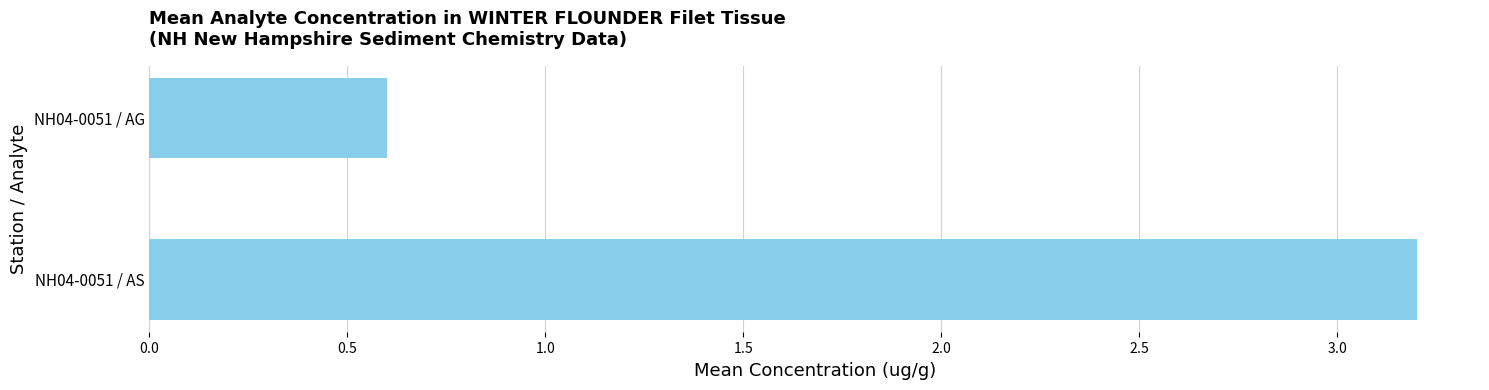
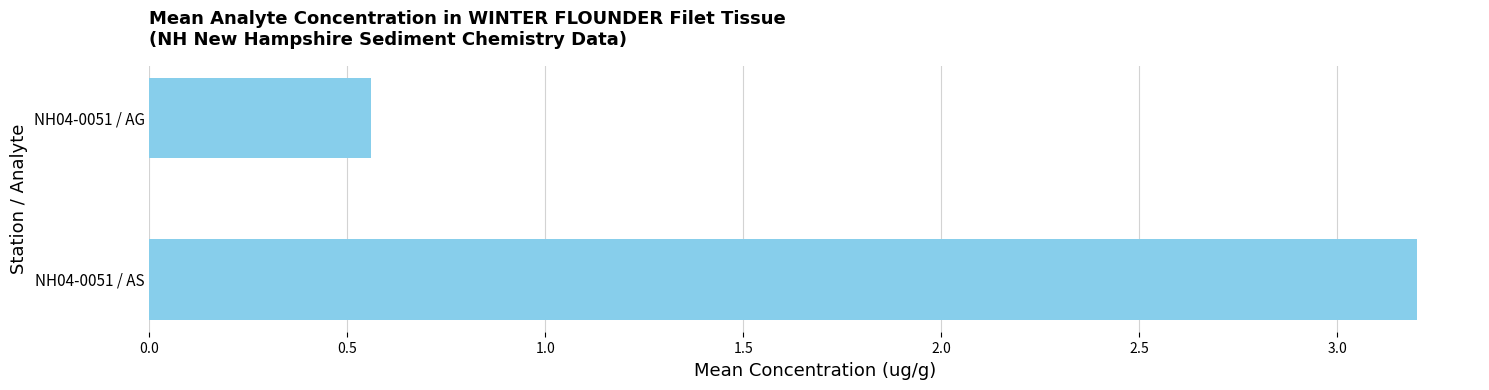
  {
-   "NH04-0051 / AG": 0.60,
+   "NH04-0051 / AG": 0.56,
    "NH04-0051 / AS": 3.20
  }
